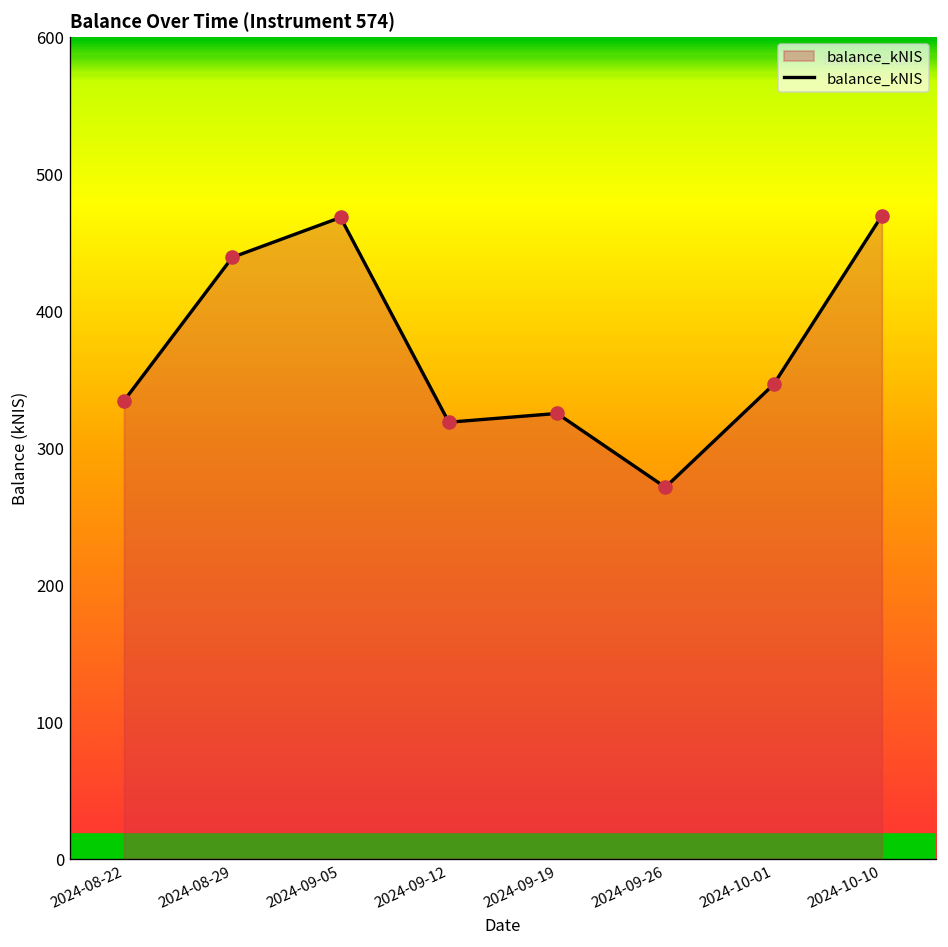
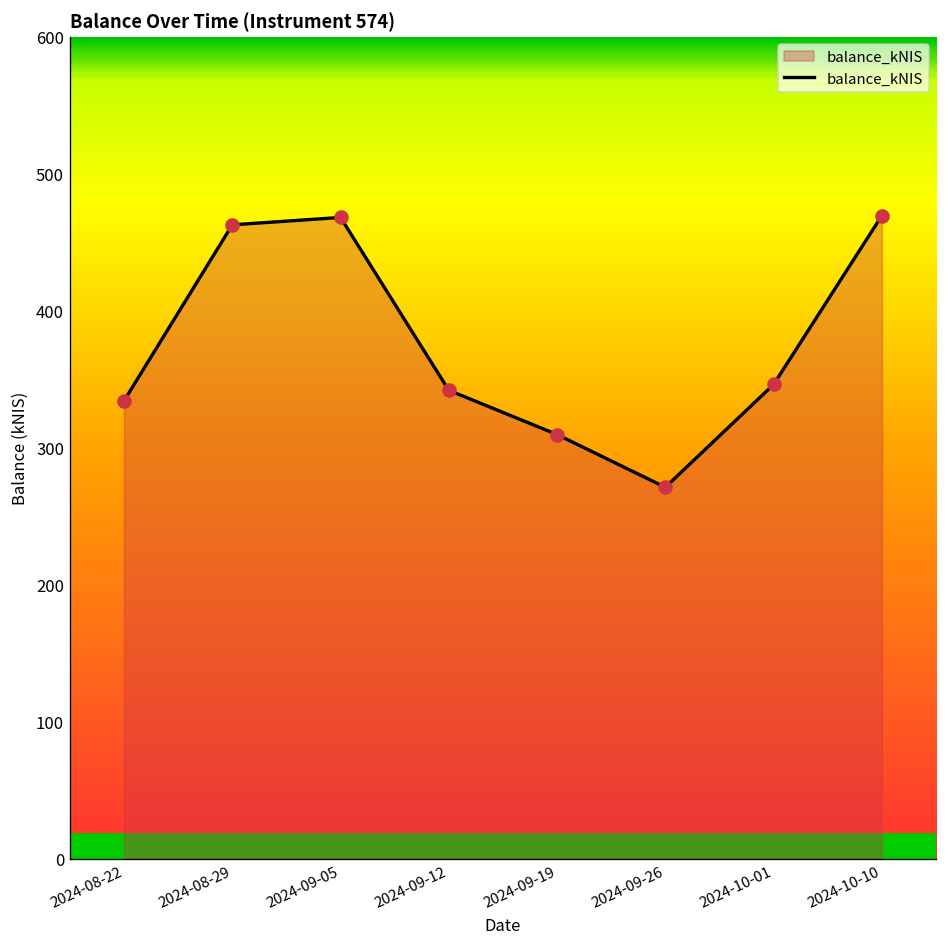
  {
    "2024-08-22": 334,
-   "2024-08-29": 439,
+   "2024-08-29": 463,
    "2024-09-05": 468,
-   "2024-09-12": 319,
-   "2024-09-19": 325,
+   "2024-09-12": 342,
+   "2024-09-19": 310,
    "2024-09-26": 271,
    "2024-10-01": 346,
    "2024-10-10": 469
  }
